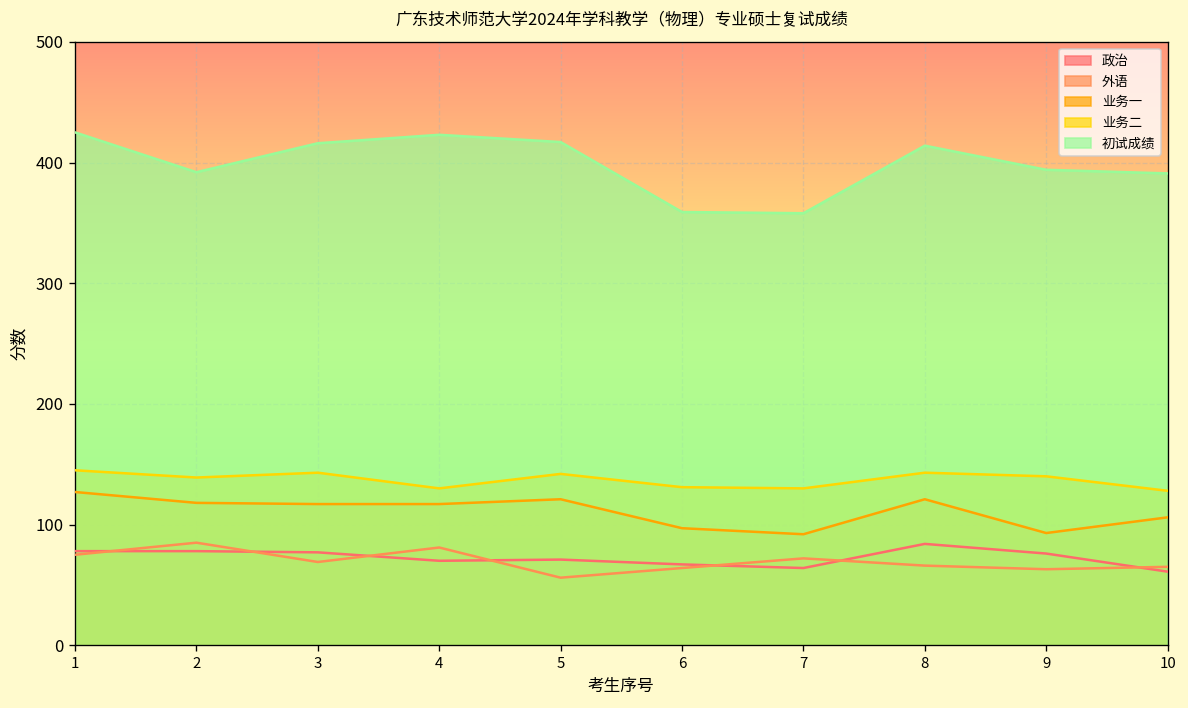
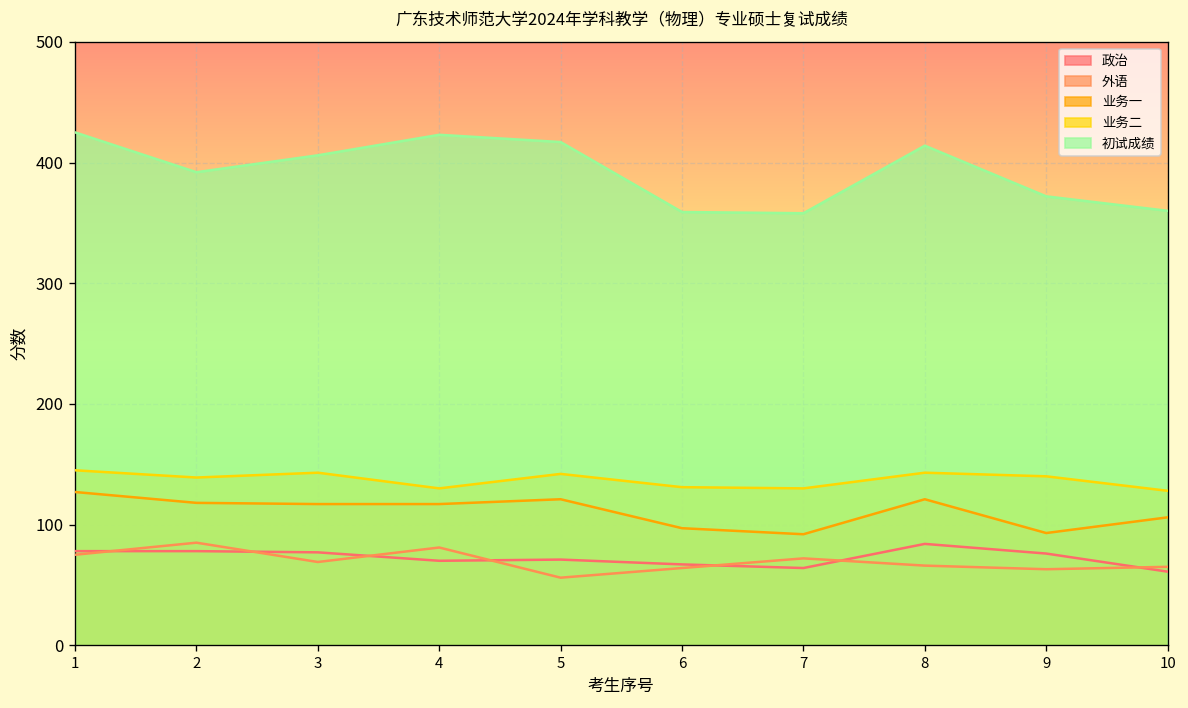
  {
    "初试成绩": {
      "1": 425,
      "2": 392,
-     "3": 416,
+     "3": 406,
      "4": 423,
      "5": 417,
      "6": 359,
      "7": 358,
      "8": 414,
-     "9": 394,
-     "10": 391
+     "9": 372,
+     "10": 360
    }
  }
